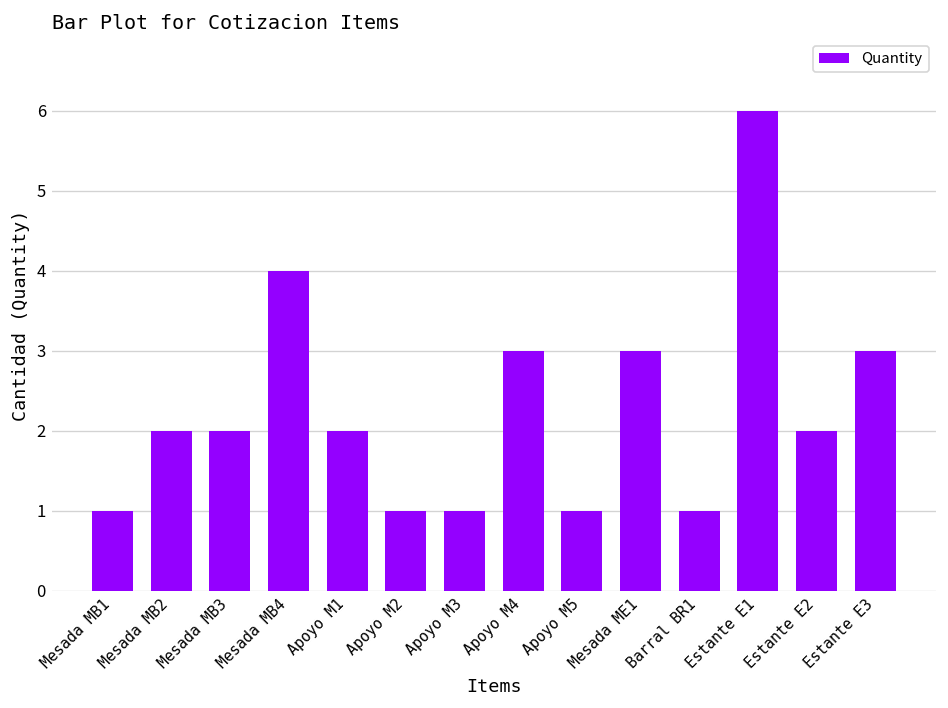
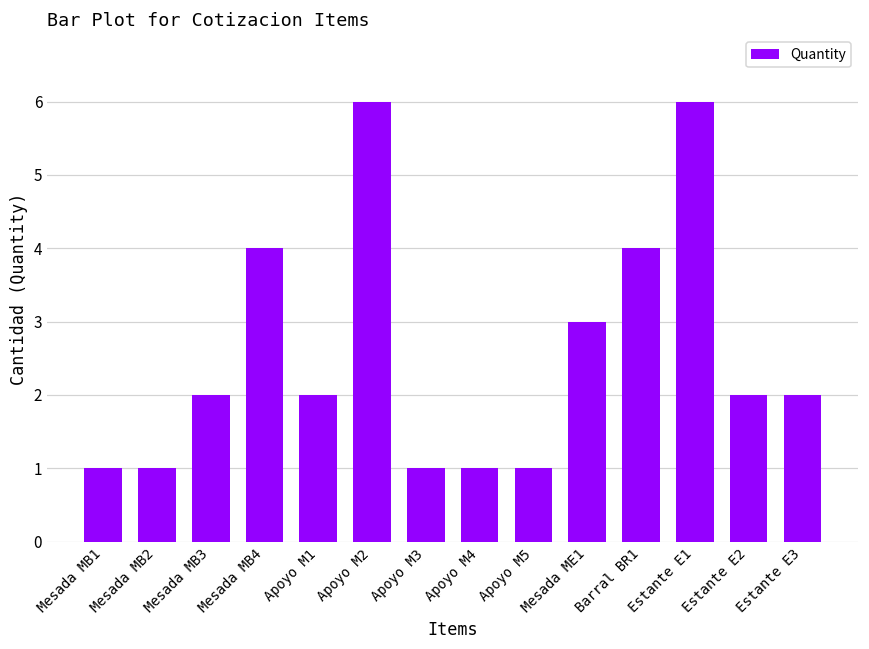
  {
    "Mesada MB1": 1,
-   "Mesada MB2": 2,
+   "Mesada MB2": 1,
    "Mesada MB3": 2,
    "Mesada MB4": 4,
    "Apoyo M1": 2,
-   "Apoyo M2": 1,
+   "Apoyo M2": 6,
    "Apoyo M3": 1,
-   "Apoyo M4": 3,
+   "Apoyo M4": 1,
    "Apoyo M5": 1,
    "Mesada ME1": 3,
-   "Barral BR1": 1,
+   "Barral BR1": 4,
    "Estante E1": 6,
    "Estante E2": 2,
-   "Estante E3": 3
+   "Estante E3": 2
  }
